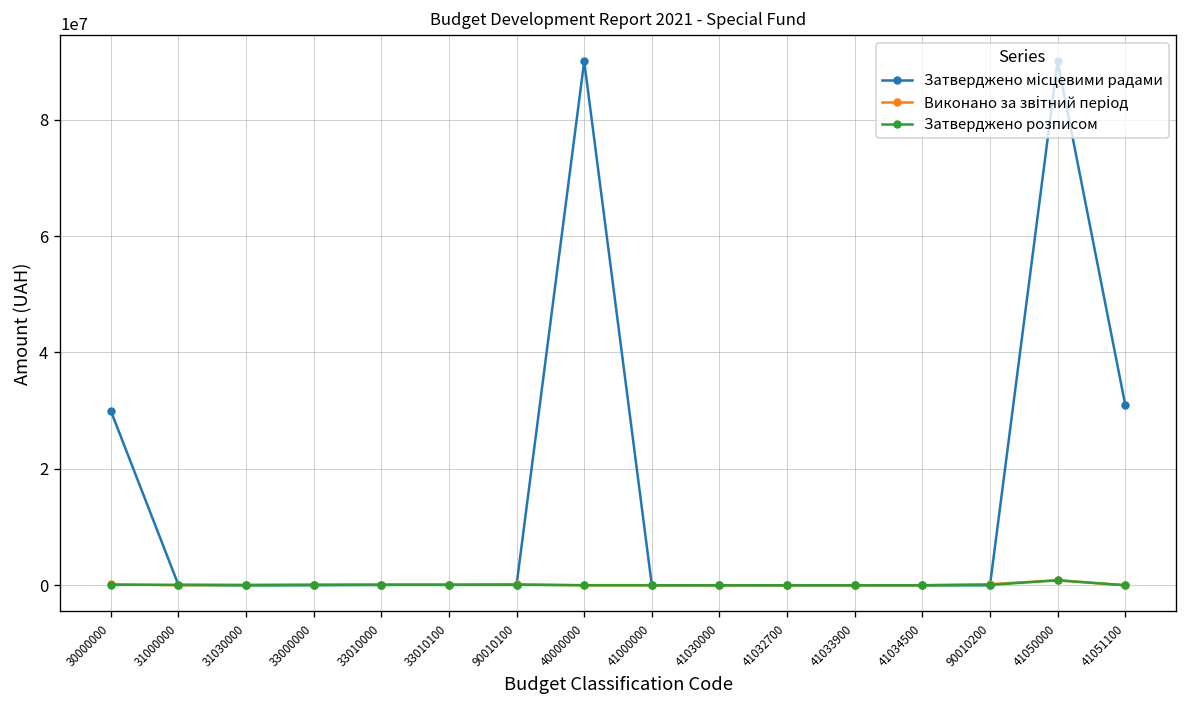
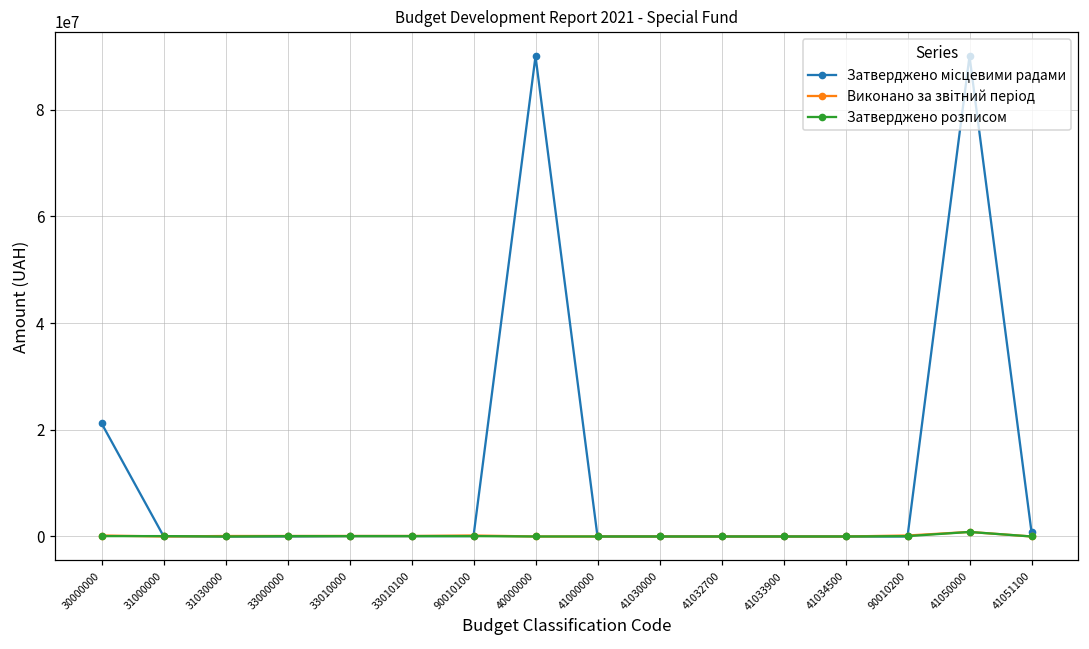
  {
    "Затверджено місцевими радами": {
-     "30000000": 30000000,
+     "30000000": 21000000,
      "40000000": 90000000,
-     "41051100": 31000000
+     "41051100": 1000000
    }
  }
